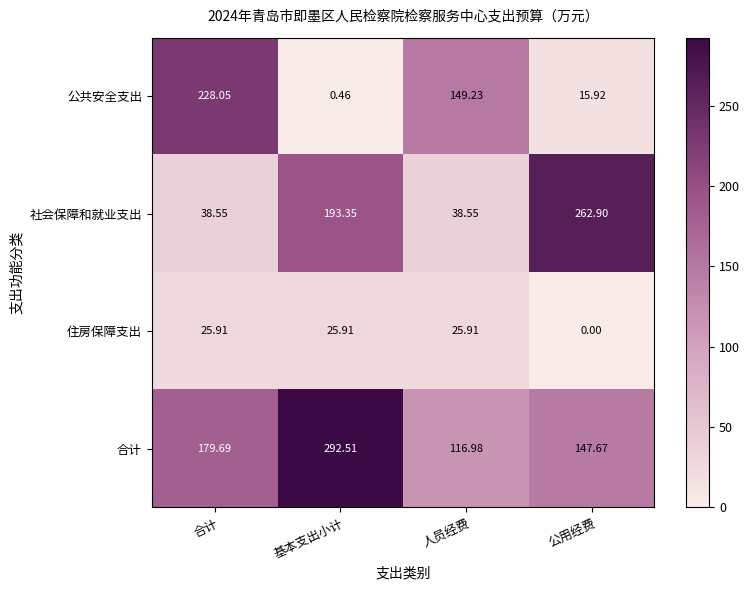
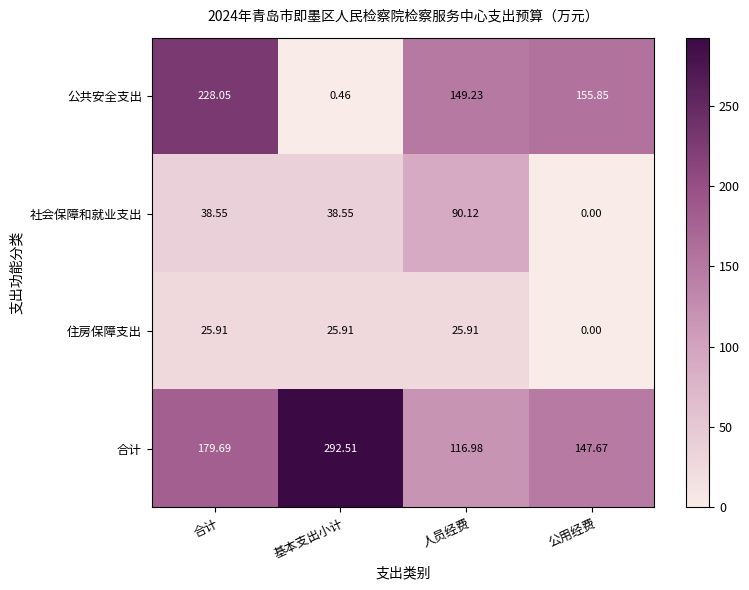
  {
    "公共安全支出": {
      "合计": 228.05,
      "基本支出小计": 0.46,
      "人员经费": 149.23,
-     "公用经费": 15.92
+     "公用经费": 155.85
    },
    "社会保障和就业支出": {
      "合计": 38.55,
-     "基本支出小计": 193.35,
-     "人员经费": 38.55,
-     "公用经费": 262.90
+     "基本支出小计": 38.55,
+     "人员经费": 90.12,
+     "公用经费": 0.00
    },
    "住房保障支出": {
      "合计": 25.91,
      "基本支出小计": 25.91,
      "人员经费": 25.91,
      "公用经费": 0.00
    },
    "合计": {
      "合计": 179.69,
      "基本支出小计": 292.51,
      "人员经费": 116.98,
      "公用经费": 147.67
    }
  }
